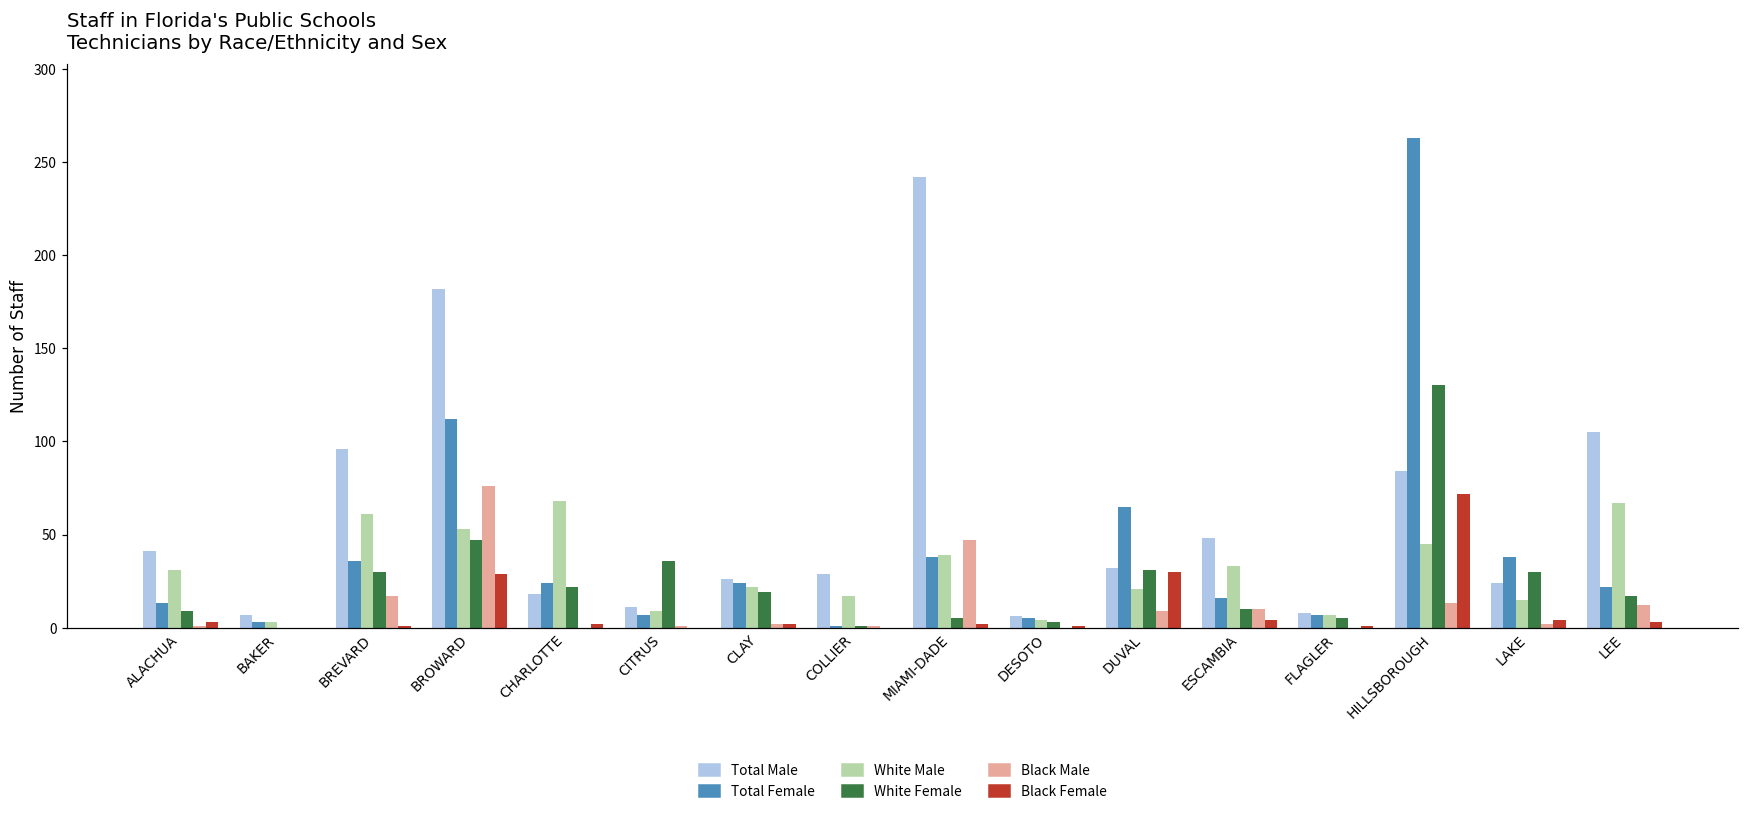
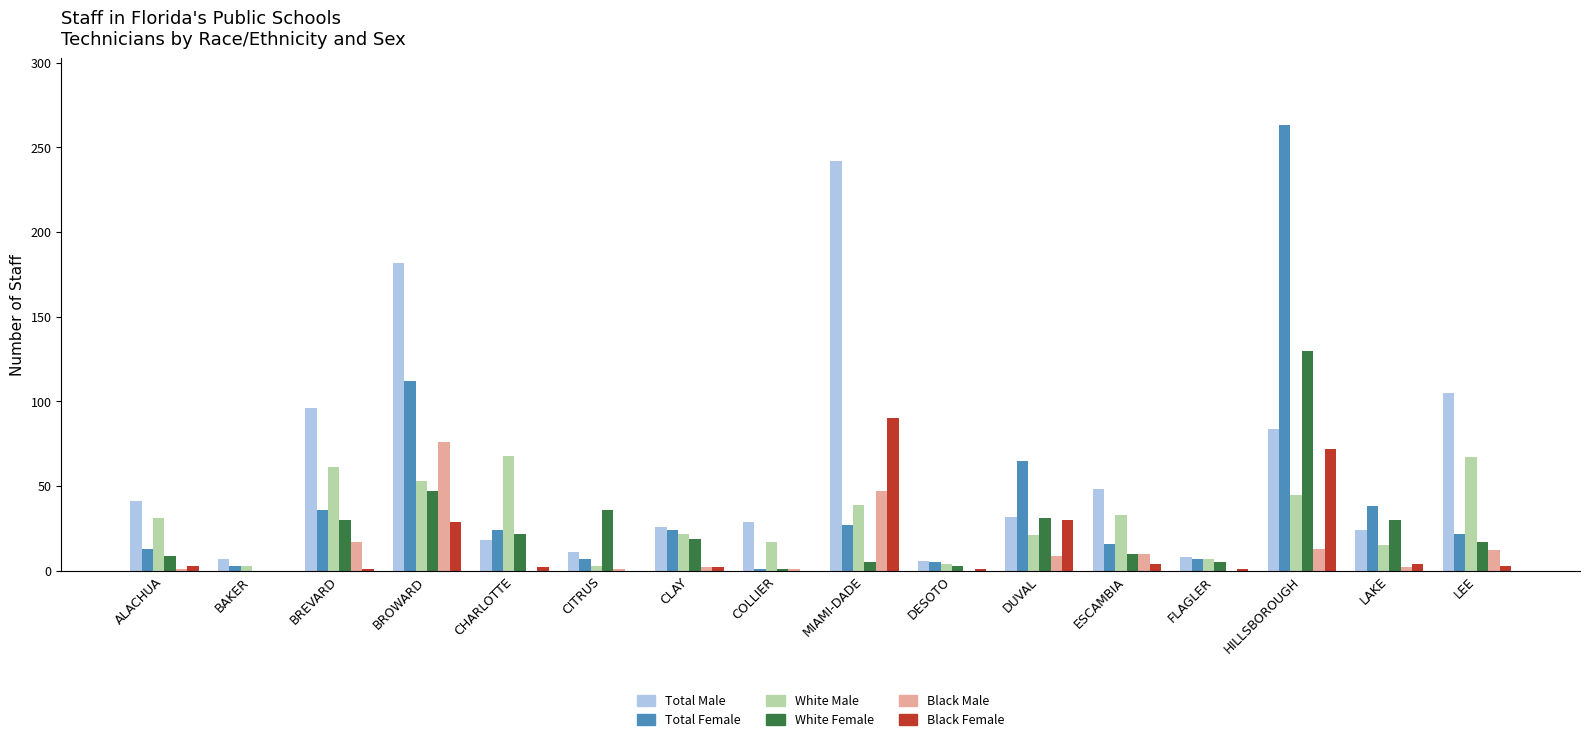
  {
    "Total Male": {
      "ALACHUA": 41,
      "BAKER": 7,
      "BREVARD": 96,
      "BROWARD": 182,
      "CHARLOTTE": 18,
      "CITRUS": 11,
      "CLAY": 26,
      "COLLIER": 29,
      "MIAMI-DADE": 242,
      "DESOTO": 6,
      "DUVAL": 32,
      "ESCAMBIA": 48,
      "FLAGLER": 8,
      "HILLSBOROUGH": 84,
      "LAKE": 24,
      "LEE": 105
    },
    "Total Female": {
      "ALACHUA": 13,
      "BAKER": 3,
      "BREVARD": 36,
      "BROWARD": 112,
      "CHARLOTTE": 24,
      "CITRUS": 7,
      "CLAY": 24,
-     "MIAMI-DADE": 38,
+     "MIAMI-DADE": 27,
      "DESOTO": 5,
      "DUVAL": 65,
      "ESCAMBIA": 16,
      "FLAGLER": 7,
      "HILLSBOROUGH": 263,
      "LAKE": 38,
      "LEE": 22
    },
    "White Male": {
      "ALACHUA": 31,
      "BAKER": 3,
      "BREVARD": 61,
      "BROWARD": 53,
      "CHARLOTTE": 68,
-     "CITRUS": 9,
+     "CITRUS": 3,
      "CLAY": 22,
      "COLLIER": 17,
      "MIAMI-DADE": 39,
      "DESOTO": 4,
      "DUVAL": 21,
      "ESCAMBIA": 33,
      "FLAGLER": 7,
      "HILLSBOROUGH": 45,
      "LAKE": 15,
      "LEE": 67
    },
    "White Female": {
      "ALACHUA": 9,
      "BAKER": 0,
      "BREVARD": 30,
      "BROWARD": 47,
      "CHARLOTTE": 22,
      "CITRUS": 36,
      "CLAY": 19,
      "MIAMI-DADE": 5,
      "DESOTO": 3,
      "DUVAL": 31,
      "ESCAMBIA": 10,
      "FLAGLER": 5,
      "HILLSBOROUGH": 130,
      "LAKE": 30,
      "LEE": 17
    },
    "Black Male": {
      "BAKER": 0,
      "BREVARD": 17,
      "BROWARD": 76,
      "CHARLOTTE": 0,
      "CLAY": 2,
      "MIAMI-DADE": 47,
      "DESOTO": 0,
      "DUVAL": 9,
      "ESCAMBIA": 10,
      "FLAGLER": 0,
      "HILLSBOROUGH": 13,
      "LAKE": 2,
      "LEE": 12
    },
    "Black Female": {
      "ALACHUA": 3,
      "BAKER": 0,
      "BROWARD": 29,
      "CHARLOTTE": 2,
      "CITRUS": 0,
      "CLAY": 2,
      "COLLIER": 0,
-     "MIAMI-DADE": 2,
+     "MIAMI-DADE": 90,
      "DUVAL": 30,
      "ESCAMBIA": 4,
      "HILLSBOROUGH": 72,
      "LAKE": 4,
      "LEE": 3
    }
  }
